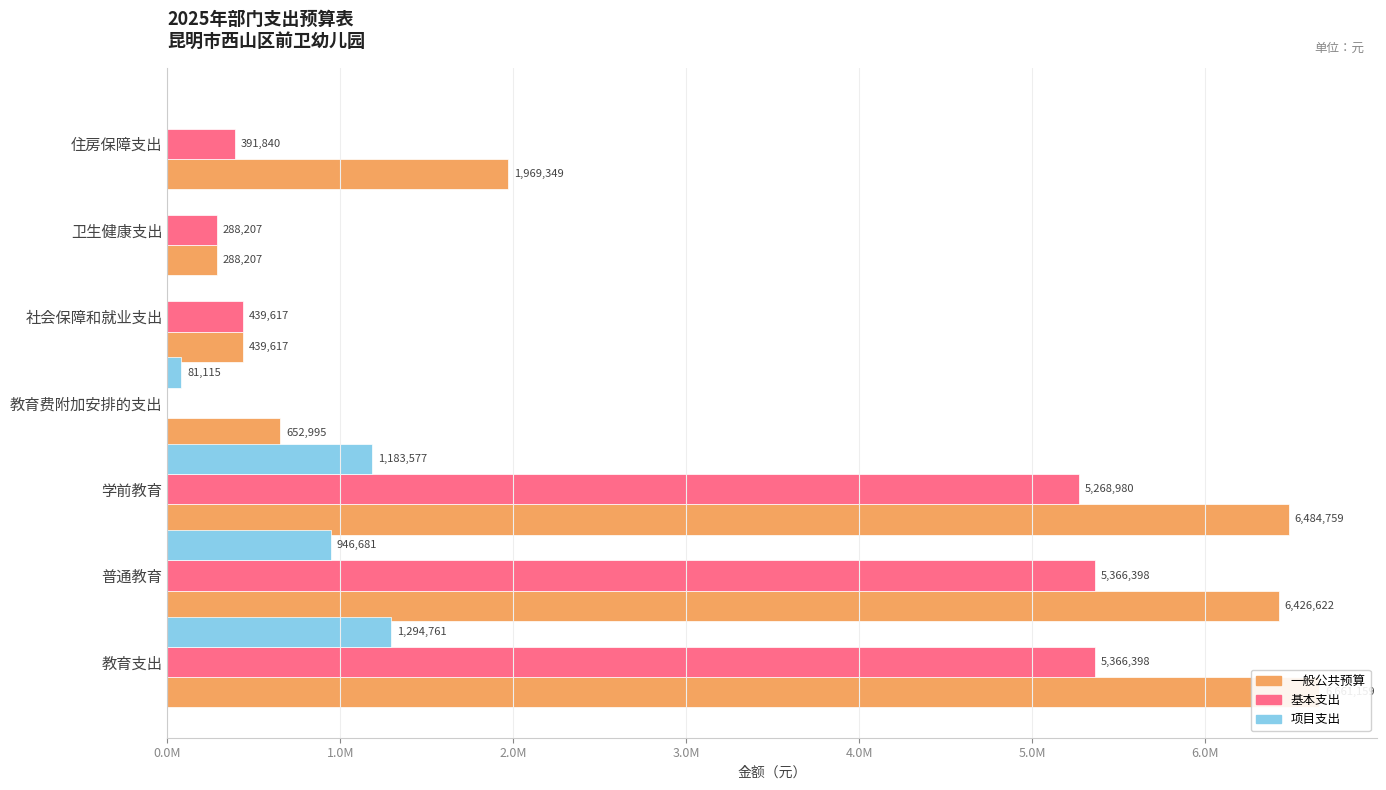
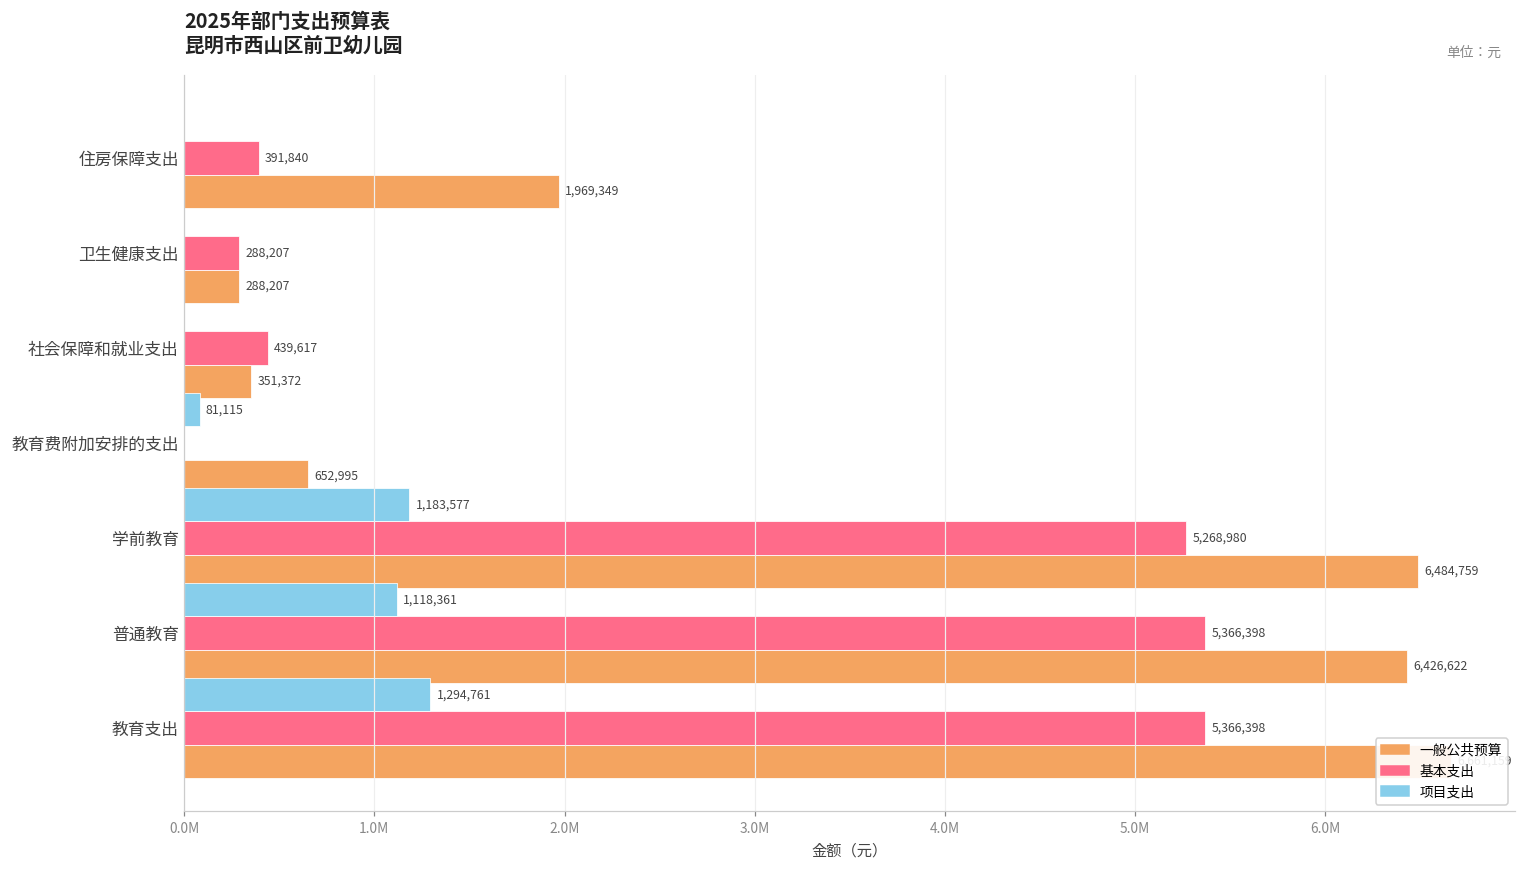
  {
    "一般公共预算": {
      "住房保障支出": "1,969,349",
      "卫生健康支出": "288,207",
-     "社会保障和就业支出": "439,617",
+     "社会保障和就业支出": "351,372",
      "教育费附加安排的支出": "652,995",
      "学前教育": "6,484,759",
      "普通教育": "6,426,622"
    },
    "基本支出": {
      "住房保障支出": "391,840",
      "卫生健康支出": "288,207",
      "社会保障和就业支出": "439,617",
      "学前教育": "5,268,980",
      "普通教育": "5,366,398",
      "教育支出": "5,366,398"
    },
    "项目支出": {
      "教育费附加安排的支出": "81,115",
      "学前教育": "1,183,577",
-     "普通教育": "946,681",
+     "普通教育": "1,118,361",
      "教育支出": "1,294,761"
    }
  }
